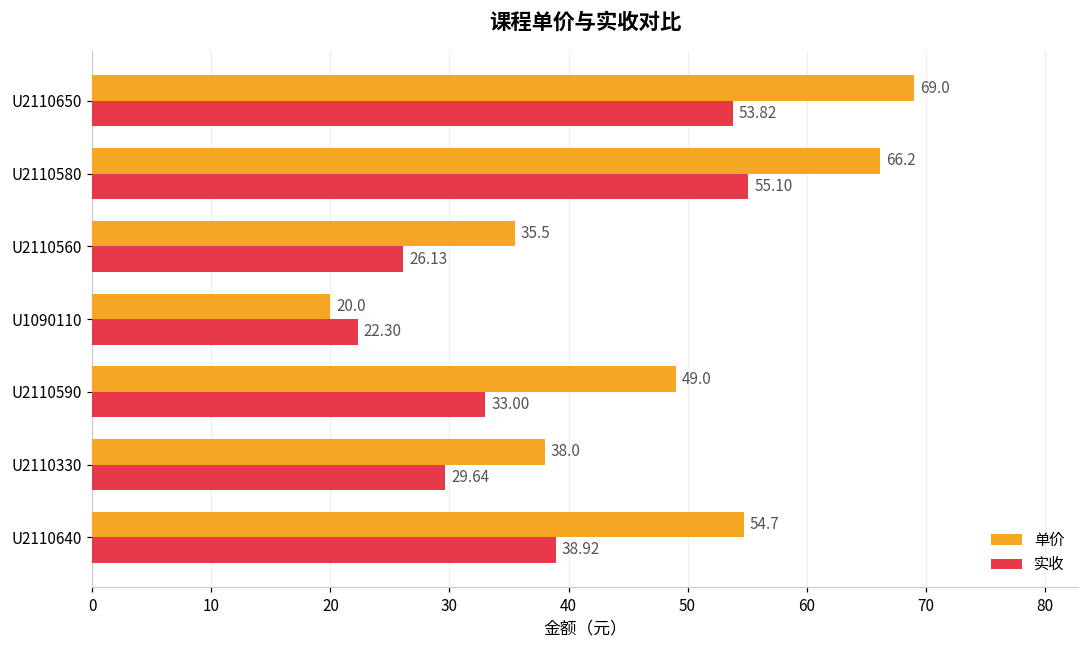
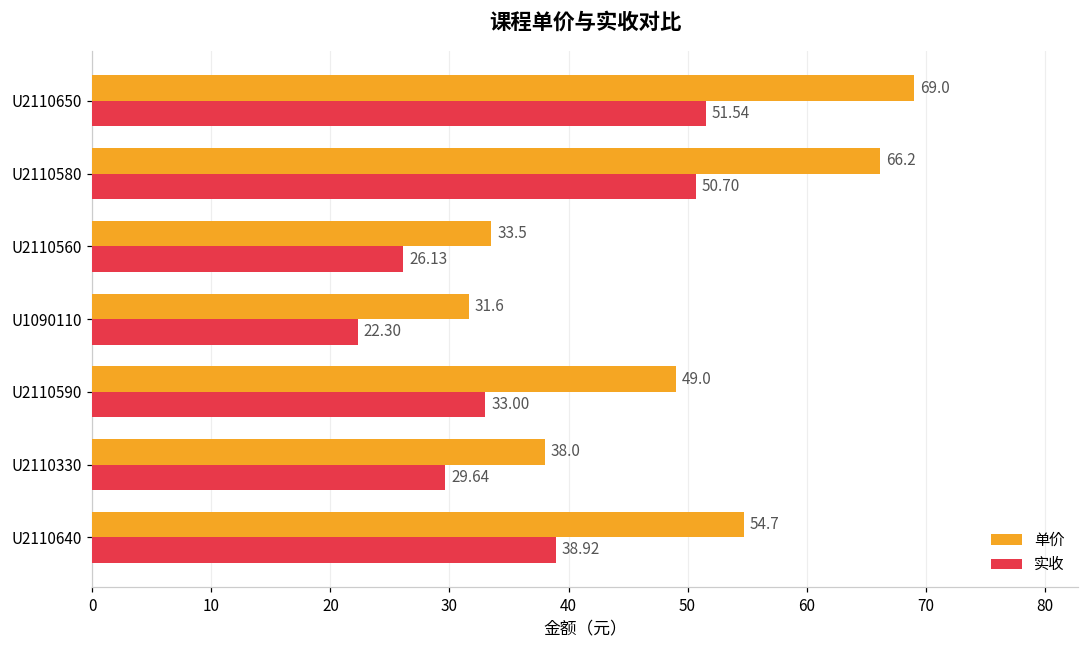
  {
    "单价": {
      "U2110650": 69.0,
      "U2110580": 66.2,
-     "U2110560": 35.5,
-     "U1090110": 20.0,
+     "U2110560": 33.5,
+     "U1090110": 31.6,
      "U2110590": 49.0,
      "U2110330": 38.0,
      "U2110640": 54.7
    },
    "实收": {
-     "U2110650": 53.82,
-     "U2110580": 55.10,
+     "U2110650": 51.54,
+     "U2110580": 50.70,
      "U2110560": 26.13,
      "U1090110": 22.30,
      "U2110590": 33.00,
      "U2110330": 29.64,
      "U2110640": 38.92
    }
  }
